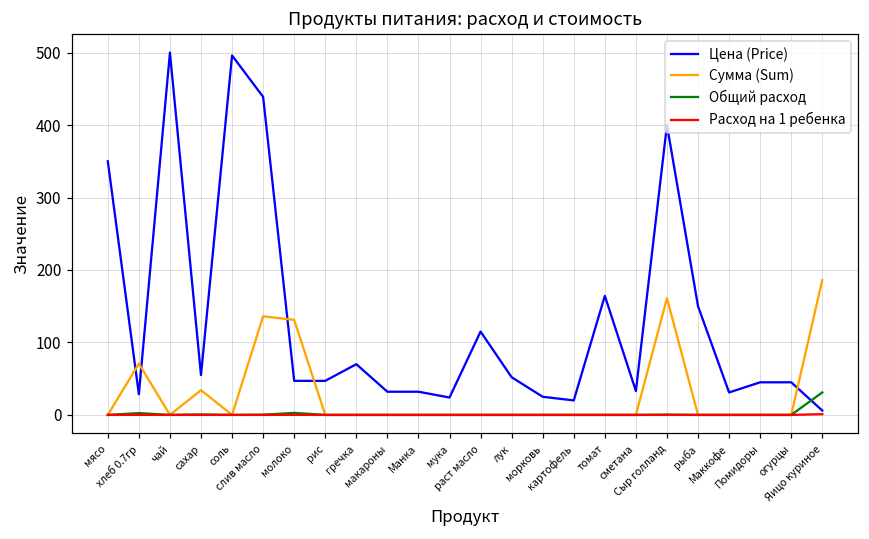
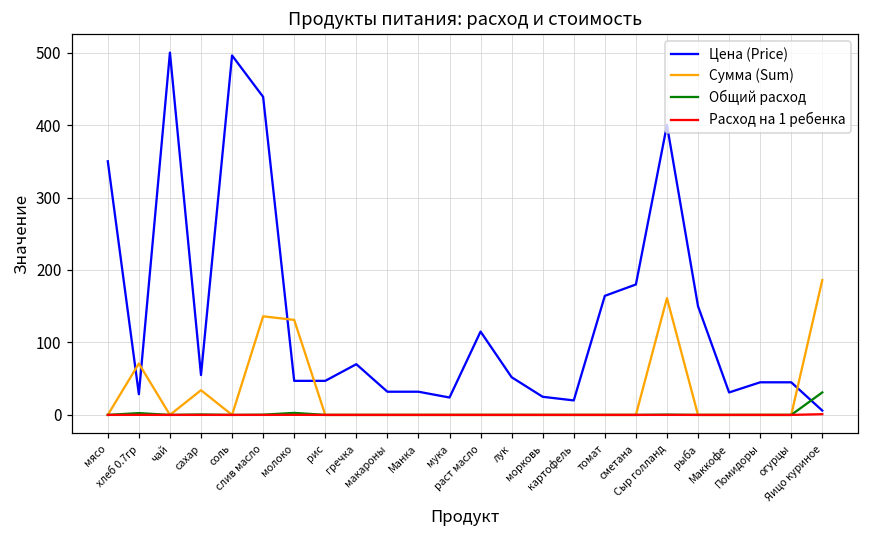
  {
    "Цена (Price)": {
      "мясо": 350,
      "хлеб 0.7гр": 30,
      "чай": 500,
      "сахар": 60,
      "соль": 500,
      "слив масло": 440,
      "молоко": 50,
      "рис": 50,
      "гречка": 70,
      "макароны": 30,
      "Манка": 30,
      "мука": 20,
      "раст масло": 120,
      "лук": 50,
      "морковь": 30,
      "картофель": 20,
      "томат": 160,
-     "сметана": 30,
+     "сметана": 180,
      "рыба": 150,
      "Маккофе": 30,
      "Помидоры": 50,
      "огурцы": 50,
      "Яицо куриное": 10
    },
    "Сумма (Sum)": {
      "хлеб 0.7гр": 70,
      "сахар": 30,
      "слив масло": 140,
      "молоко": 130,
      "Сыр голланд": 160,
      "Яицо куриное": 190
    },
    "Общий расход": {
      "Яицо куриное": 30
    },
    "Расход на 1 ребенка": {
      "Яицо куриное": 0
    }
  }
